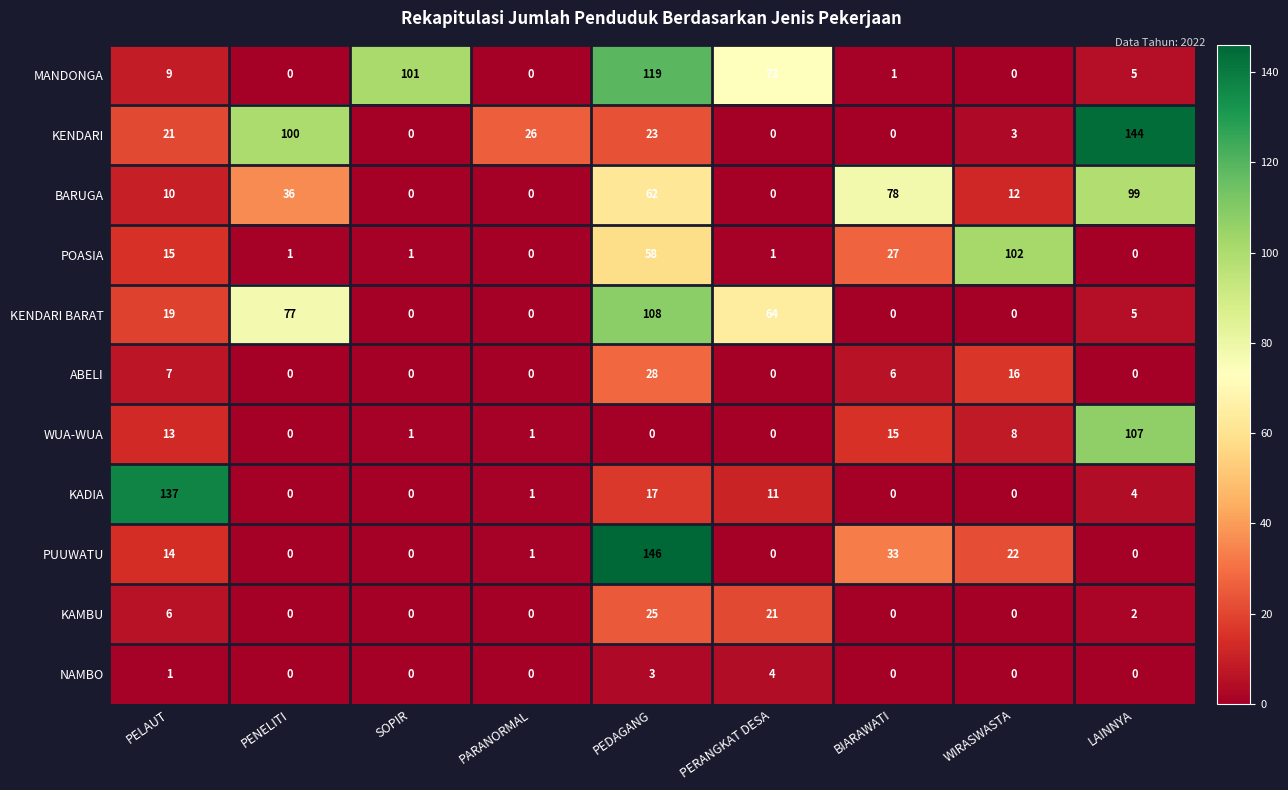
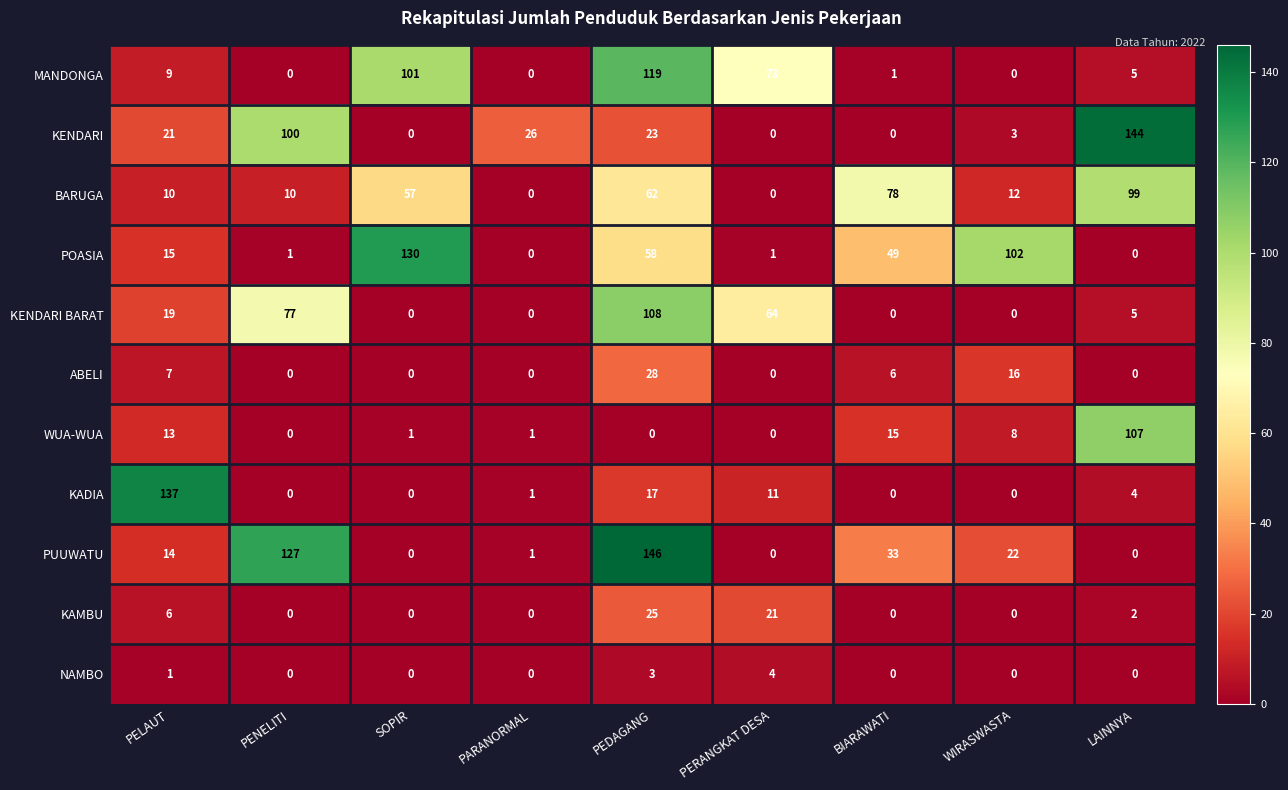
  {
    "MANDONGA": {
      "PELAUT": 9,
      "PENELITI": 0,
      "SOPIR": 101,
      "PARANORMAL": 0,
      "PEDAGANG": 119,
      "PERANGKAT DESA": 73,
      "BIARAWATI": 1,
      "WIRASWASTA": 0,
      "LAINNYA": 5
    },
    "KENDARI": {
      "PELAUT": 21,
      "PENELITI": 100,
      "SOPIR": 0,
      "PARANORMAL": 26,
      "PEDAGANG": 23,
      "PERANGKAT DESA": 0,
      "BIARAWATI": 0,
      "WIRASWASTA": 3,
      "LAINNYA": 144
    },
    "BARUGA": {
      "PELAUT": 10,
-     "PENELITI": 36,
-     "SOPIR": 0,
+     "PENELITI": 10,
+     "SOPIR": 57,
      "PARANORMAL": 0,
      "PEDAGANG": 62,
      "PERANGKAT DESA": 0,
      "BIARAWATI": 78,
      "WIRASWASTA": 12,
      "LAINNYA": 99
    },
    "POASIA": {
      "PELAUT": 15,
      "PENELITI": 1,
-     "SOPIR": 1,
+     "SOPIR": 130,
      "PARANORMAL": 0,
      "PEDAGANG": 58,
      "PERANGKAT DESA": 1,
-     "BIARAWATI": 27,
+     "BIARAWATI": 49,
      "WIRASWASTA": 102,
      "LAINNYA": 0
    },
    "KENDARI BARAT": {
      "PELAUT": 19,
      "PENELITI": 77,
      "SOPIR": 0,
      "PARANORMAL": 0,
      "PEDAGANG": 108,
      "PERANGKAT DESA": 64,
      "BIARAWATI": 0,
      "WIRASWASTA": 0,
      "LAINNYA": 5
    },
    "ABELI": {
      "PELAUT": 7,
      "PENELITI": 0,
      "SOPIR": 0,
      "PARANORMAL": 0,
      "PEDAGANG": 28,
      "PERANGKAT DESA": 0,
      "BIARAWATI": 6,
      "WIRASWASTA": 16,
      "LAINNYA": 0
    },
    "WUA-WUA": {
      "PELAUT": 13,
      "PENELITI": 0,
      "SOPIR": 1,
      "PARANORMAL": 1,
      "PEDAGANG": 0,
      "PERANGKAT DESA": 0,
      "BIARAWATI": 15,
      "WIRASWASTA": 8,
      "LAINNYA": 107
    },
    "KADIA": {
      "PELAUT": 137,
      "PENELITI": 0,
      "SOPIR": 0,
      "PARANORMAL": 1,
      "PEDAGANG": 17,
      "PERANGKAT DESA": 11,
      "BIARAWATI": 0,
      "WIRASWASTA": 0,
      "LAINNYA": 4
    },
    "PUUWATU": {
      "PELAUT": 14,
-     "PENELITI": 0,
+     "PENELITI": 127,
      "SOPIR": 0,
      "PARANORMAL": 1,
      "PEDAGANG": 146,
      "PERANGKAT DESA": 0,
      "BIARAWATI": 33,
      "WIRASWASTA": 22,
      "LAINNYA": 0
    },
    "KAMBU": {
      "PELAUT": 6,
      "PENELITI": 0,
      "SOPIR": 0,
      "PARANORMAL": 0,
      "PEDAGANG": 25,
      "PERANGKAT DESA": 21,
      "BIARAWATI": 0,
      "WIRASWASTA": 0,
      "LAINNYA": 2
    },
    "NAMBO": {
      "PELAUT": 1,
      "PENELITI": 0,
      "SOPIR": 0,
      "PARANORMAL": 0,
      "PEDAGANG": 3,
      "PERANGKAT DESA": 4,
      "BIARAWATI": 0,
      "WIRASWASTA": 0,
      "LAINNYA": 0
    }
  }
